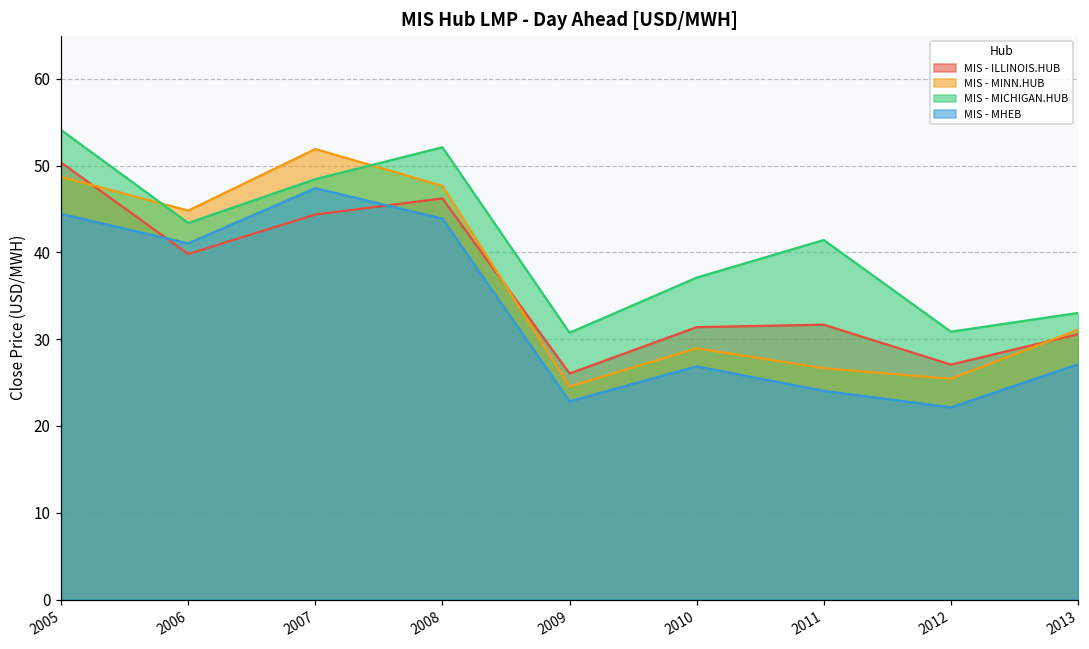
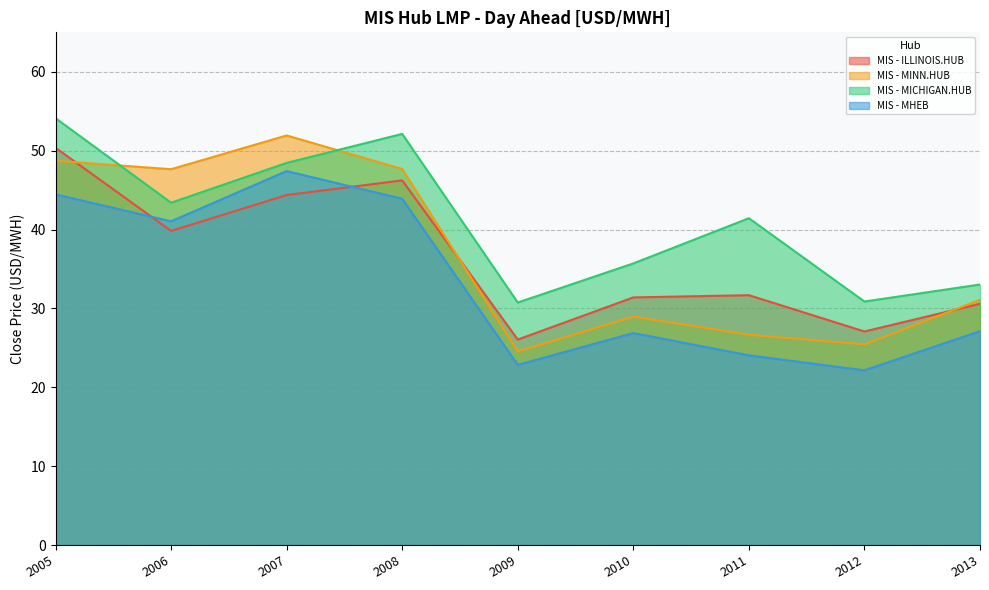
  {
    "MIS - ILLINOIS.HUB": {
      "2005": 50,
      "2006": 40,
      "2007": 44,
      "2008": 46,
      "2009": 26,
      "2010": 31,
      "2011": 32,
      "2012": 27,
      "2013": 31
    },
    "MIS - MINN.HUB": {
      "2005": 49,
-     "2006": 45,
+     "2006": 48,
      "2007": 52,
      "2008": 48,
      "2009": 25,
      "2010": 29,
      "2011": 27,
      "2012": 25,
      "2013": 31
    },
    "MIS - MICHIGAN.HUB": {
      "2005": 54,
      "2006": 43,
      "2007": 48,
      "2008": 52,
      "2009": 31,
-     "2010": 37,
+     "2010": 36,
      "2011": 41,
      "2012": 31,
      "2013": 33
    },
    "MIS - MHEB": {
      "2005": 44,
      "2006": 41,
      "2007": 47,
      "2008": 44,
      "2009": 23,
      "2010": 27,
      "2011": 24,
      "2012": 22,
      "2013": 27
    }
  }
